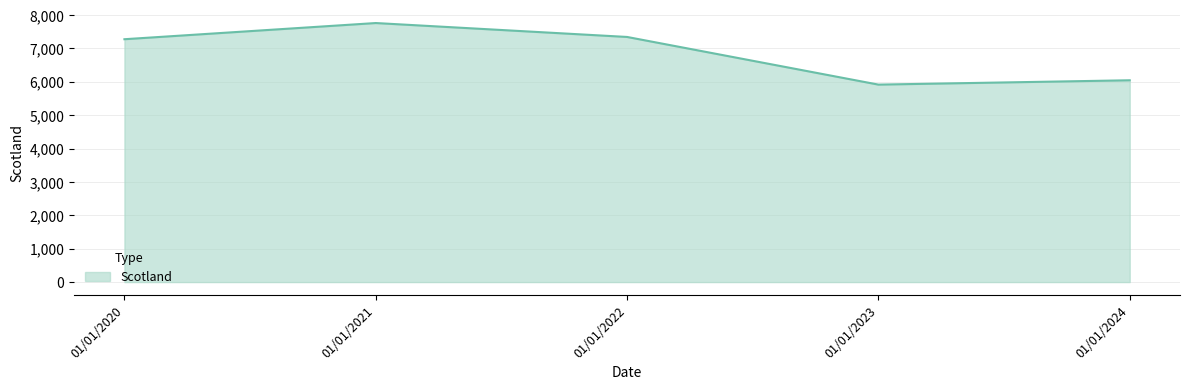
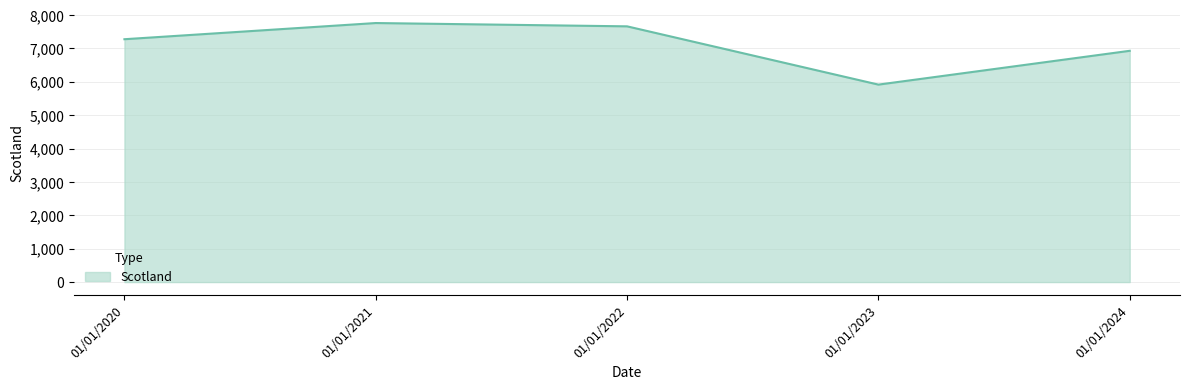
  {
    "01/01/2020": "7,300",
    "01/01/2021": "7,800",
-   "01/01/2022": "7,300",
+   "01/01/2022": "7,700",
    "01/01/2023": "5,900",
-   "01/01/2024": "6,000"
+   "01/01/2024": "6,900"
  }
